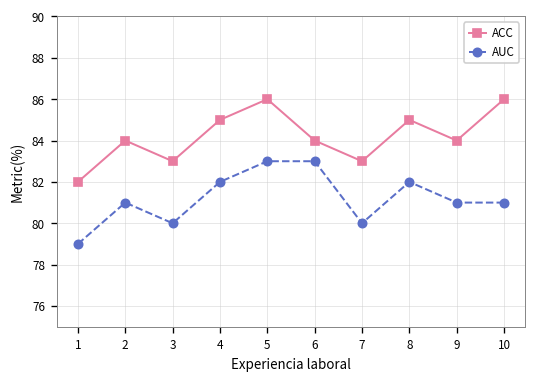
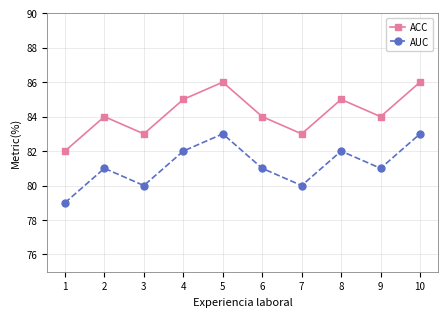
  {
    "ACC": {
      "1": 82,
      "2": 84,
      "3": 83,
      "4": 85,
      "5": 86,
      "6": 84,
      "7": 83,
      "8": 85,
      "9": 84,
      "10": 86
    },
    "AUC": {
      "1": 79,
      "2": 81,
      "3": 80,
      "4": 82,
      "5": 83,
-     "6": 83,
+     "6": 81,
      "7": 80,
      "8": 82,
      "9": 81,
-     "10": 81
+     "10": 83
    }
  }
